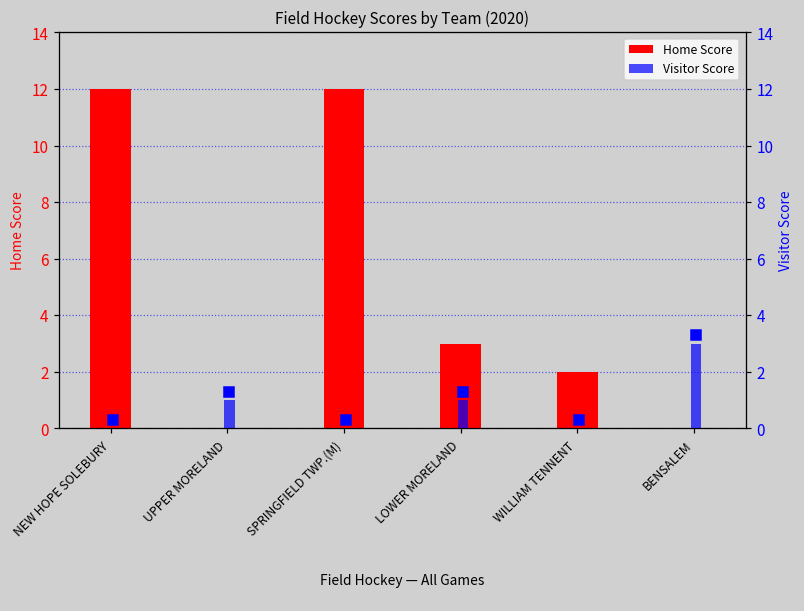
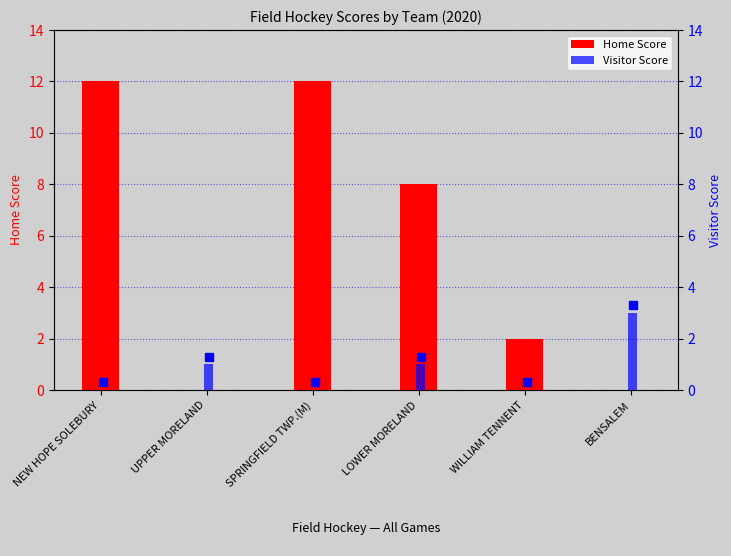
  {
    "Home Score": {
      "NEW HOPE SOLEBURY": 12,
      "UPPER MORELAND": 0,
      "SPRINGFIELD TWP.(M)": 12,
-     "LOWER MORELAND": 3,
+     "LOWER MORELAND": 8,
      "WILLIAM TENNENT": 2,
      "BENSALEM": 0
    }
  }
